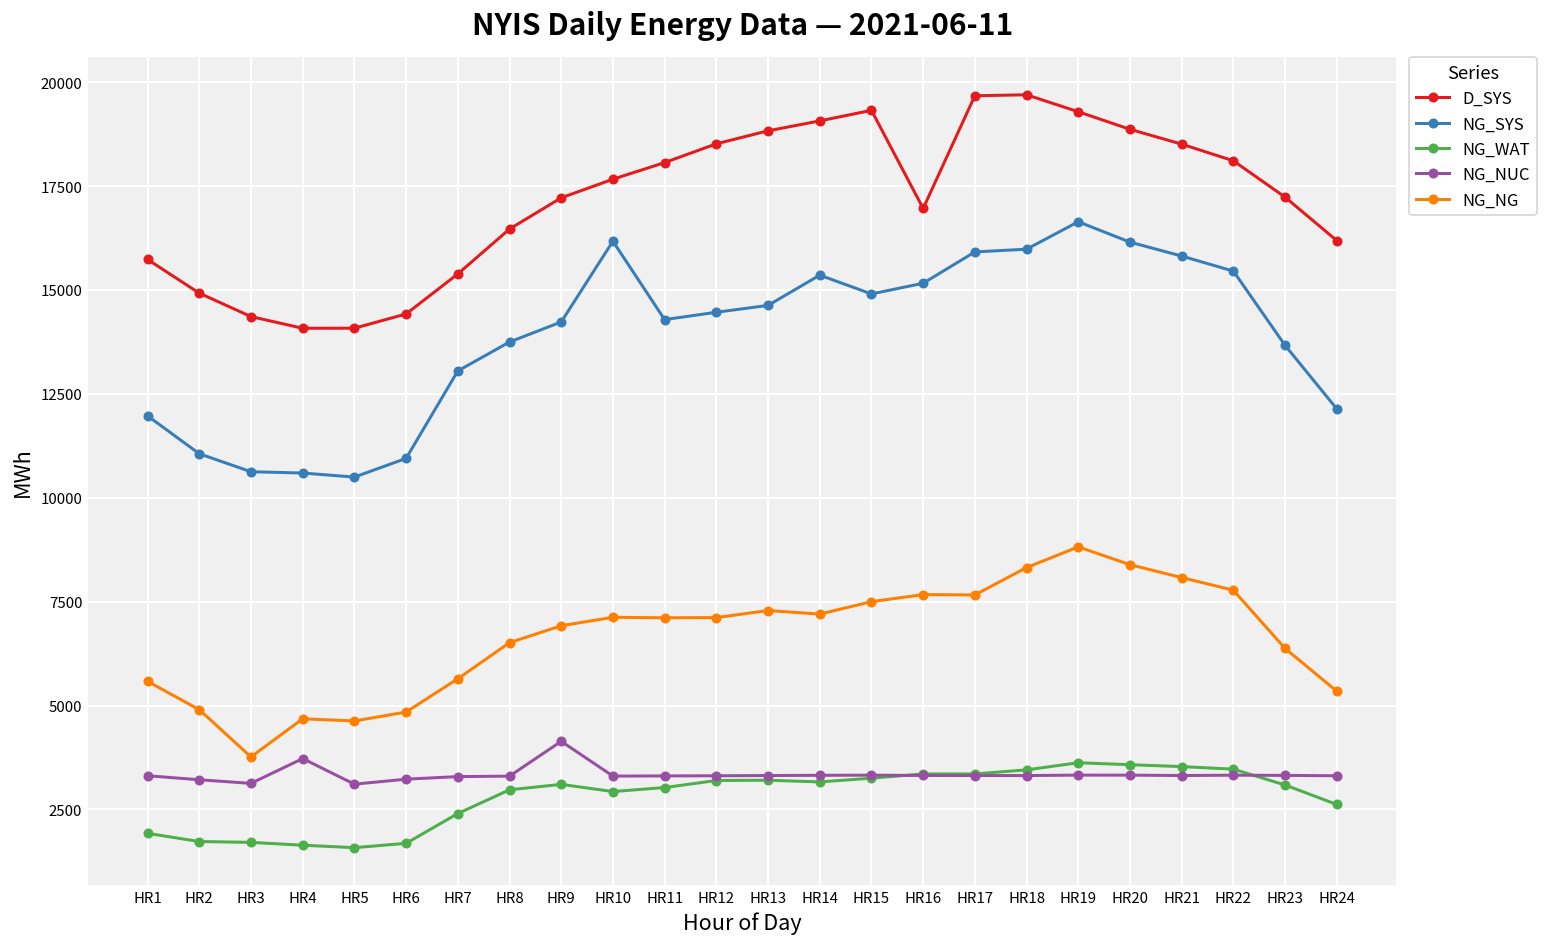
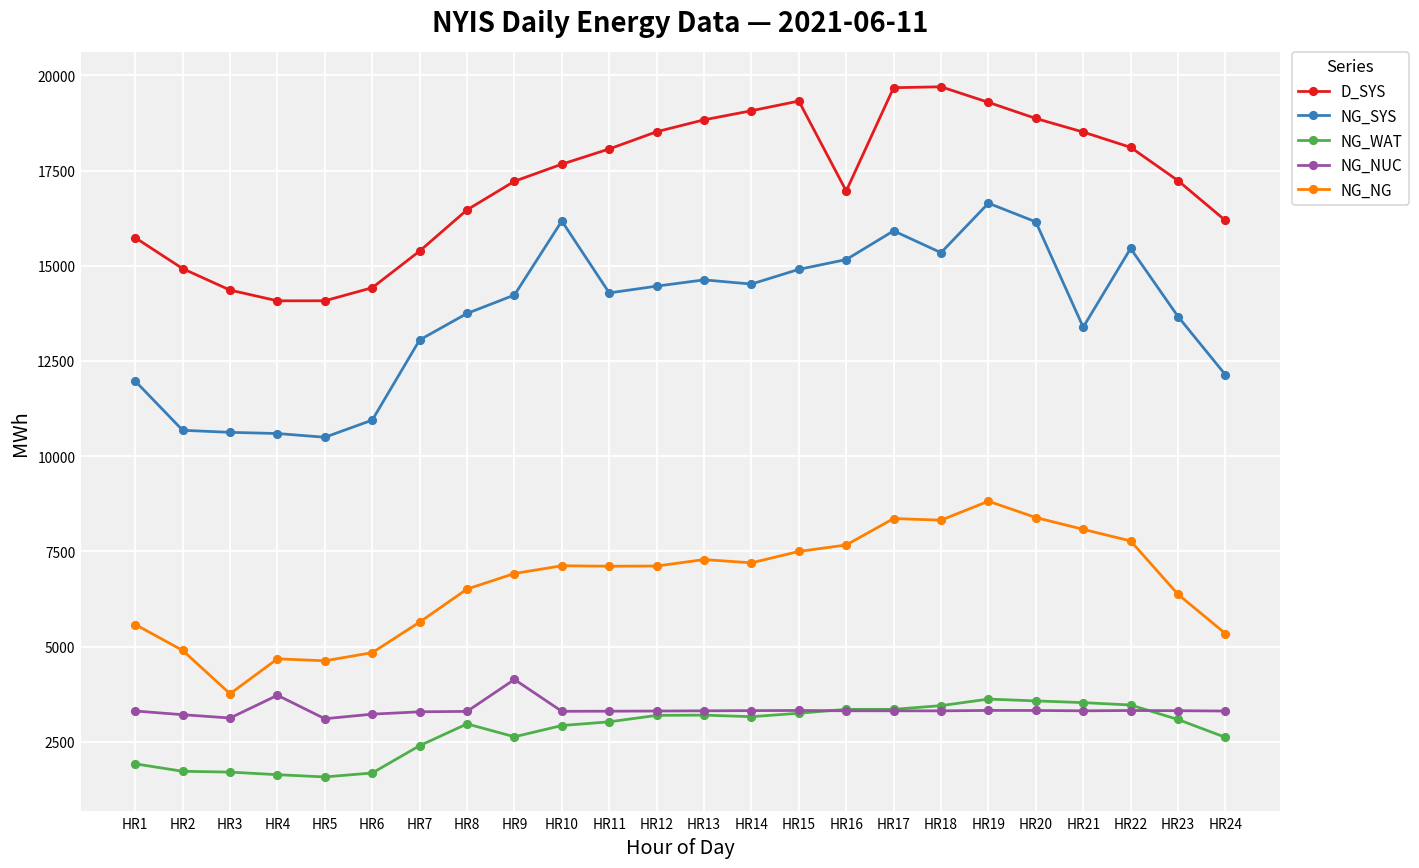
  {
    "D_SYS": {
      "HR1": 15700,
      "HR2": 14900,
      "HR3": 14400,
      "HR4": 14100,
      "HR5": 14100,
      "HR6": 14400,
      "HR7": 15400,
      "HR8": 16500,
      "HR9": 17200,
      "HR10": 17700,
      "HR11": 18100,
      "HR12": 18500,
      "HR13": 18800,
      "HR14": 19100,
      "HR15": 19300,
      "HR16": 17000,
      "HR17": 19700,
      "HR18": 19700,
      "HR19": 19300,
      "HR20": 18900,
      "HR21": 18500,
      "HR22": 18100,
      "HR23": 17200,
      "HR24": 16200
    },
    "NG_SYS": {
      "HR1": 12000,
-     "HR2": 11100,
+     "HR2": 10700,
      "HR3": 10600,
      "HR4": 10600,
      "HR5": 10500,
      "HR6": 10900,
      "HR7": 13100,
      "HR8": 13700,
      "HR9": 14200,
      "HR10": 16200,
      "HR11": 14300,
      "HR12": 14500,
      "HR13": 14600,
-     "HR14": 15400,
+     "HR14": 14500,
      "HR15": 14900,
      "HR16": 15200,
      "HR17": 15900,
-     "HR18": 16000,
+     "HR18": 15300,
      "HR19": 16600,
      "HR20": 16200,
-     "HR21": 15800,
+     "HR21": 13400,
      "HR22": 15500,
      "HR23": 13700,
      "HR24": 12100
    },
    "NG_WAT": {
      "HR1": 1900,
      "HR2": 1700,
      "HR3": 1700,
      "HR4": 1600,
      "HR5": 1600,
      "HR6": 1700,
      "HR7": 2400,
      "HR8": 3000,
-     "HR9": 3100,
+     "HR9": 2600,
      "HR10": 2900,
      "HR11": 3000,
      "HR12": 3200,
      "HR13": 3200,
      "HR14": 3200,
      "HR18": 3500,
      "HR19": 3600,
      "HR20": 3600,
      "HR21": 3500,
      "HR22": 3500,
      "HR23": 3100,
      "HR24": 2600
    },
    "NG_NUC": {
      "HR1": 3300,
      "HR2": 3200,
      "HR3": 3100,
      "HR4": 3700,
      "HR5": 3100,
      "HR6": 3200,
      "HR7": 3300,
      "HR8": 3300,
      "HR9": 4100,
      "HR10": 3300,
      "HR11": 3300,
      "HR12": 3300,
      "HR13": 3300,
      "HR14": 3300,
      "HR18": 3300,
      "HR19": 3300,
      "HR20": 3300,
      "HR21": 3300,
      "HR22": 3300,
      "HR23": 3300,
      "HR24": 3300
    },
    "NG_NG": {
      "HR1": 5600,
      "HR2": 4900,
      "HR3": 3800,
      "HR4": 4700,
      "HR5": 4600,
      "HR6": 4800,
      "HR7": 5600,
      "HR8": 6500,
      "HR9": 6900,
      "HR10": 7100,
      "HR11": 7100,
      "HR12": 7100,
      "HR13": 7300,
      "HR14": 7200,
      "HR15": 7500,
      "HR16": 7700,
-     "HR17": 7700,
+     "HR17": 8400,
      "HR18": 8300,
      "HR19": 8800,
      "HR20": 8400,
      "HR21": 8100,
      "HR22": 7800,
      "HR23": 6400,
      "HR24": 5300
    }
  }
